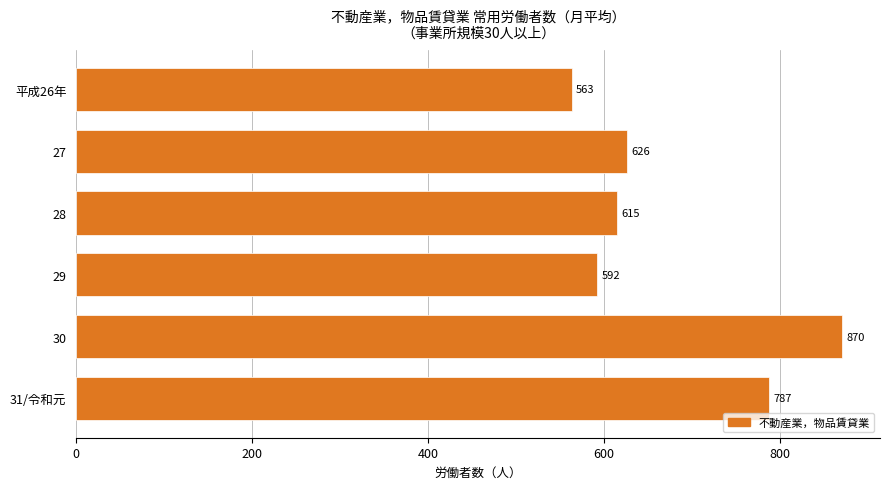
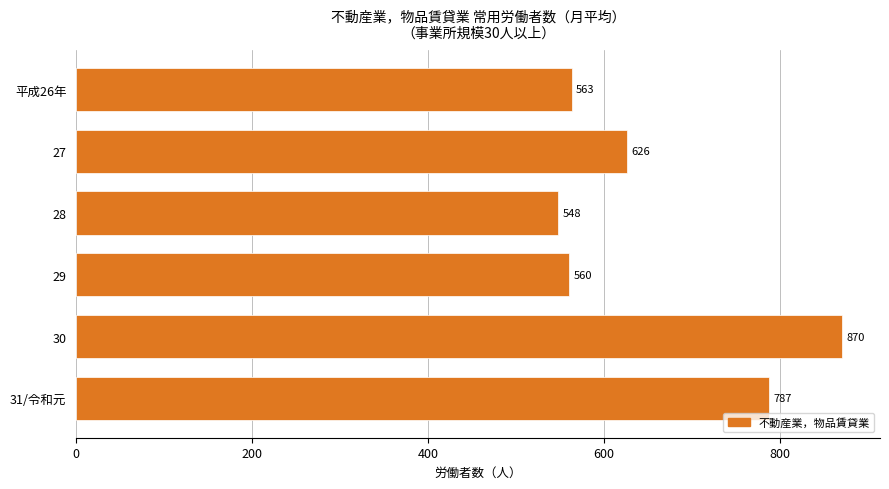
  {
    "平成26年": 563,
    "27": 626,
-   "28": 615,
-   "29": 592,
+   "28": 548,
+   "29": 560,
    "30": 870,
    "31/令和元": 787
  }
